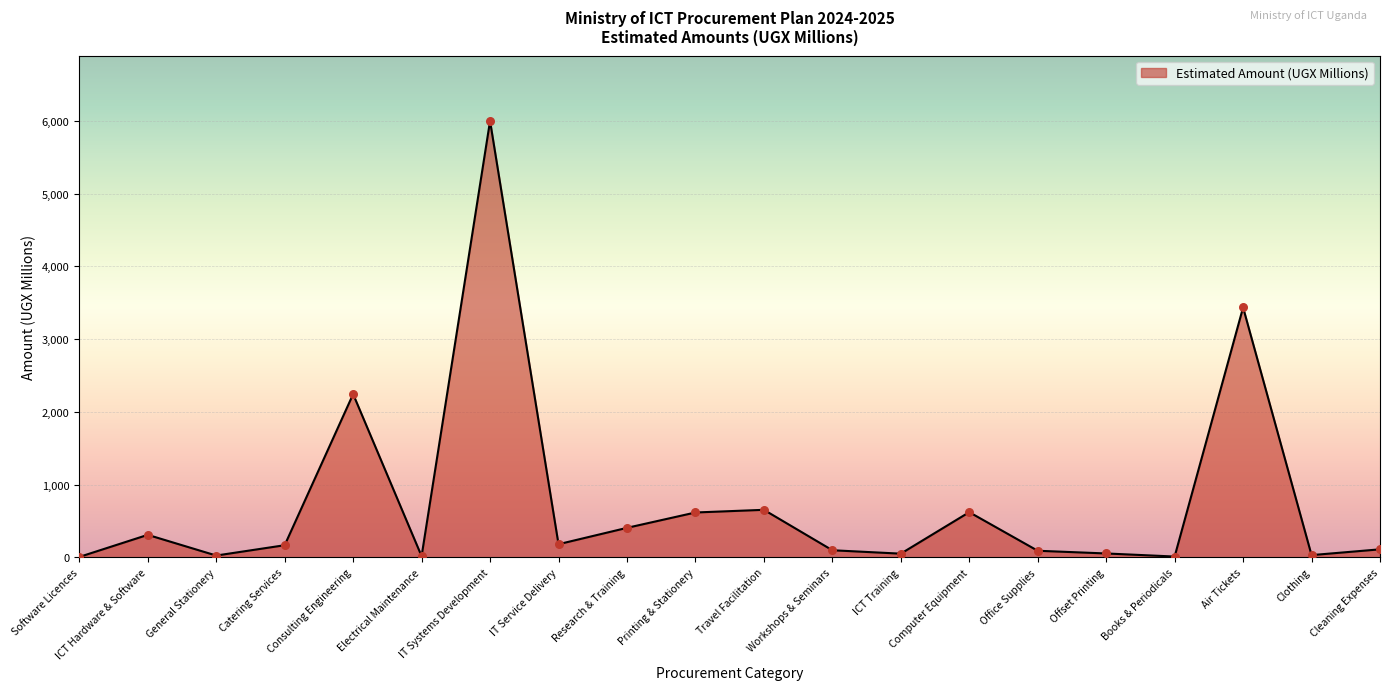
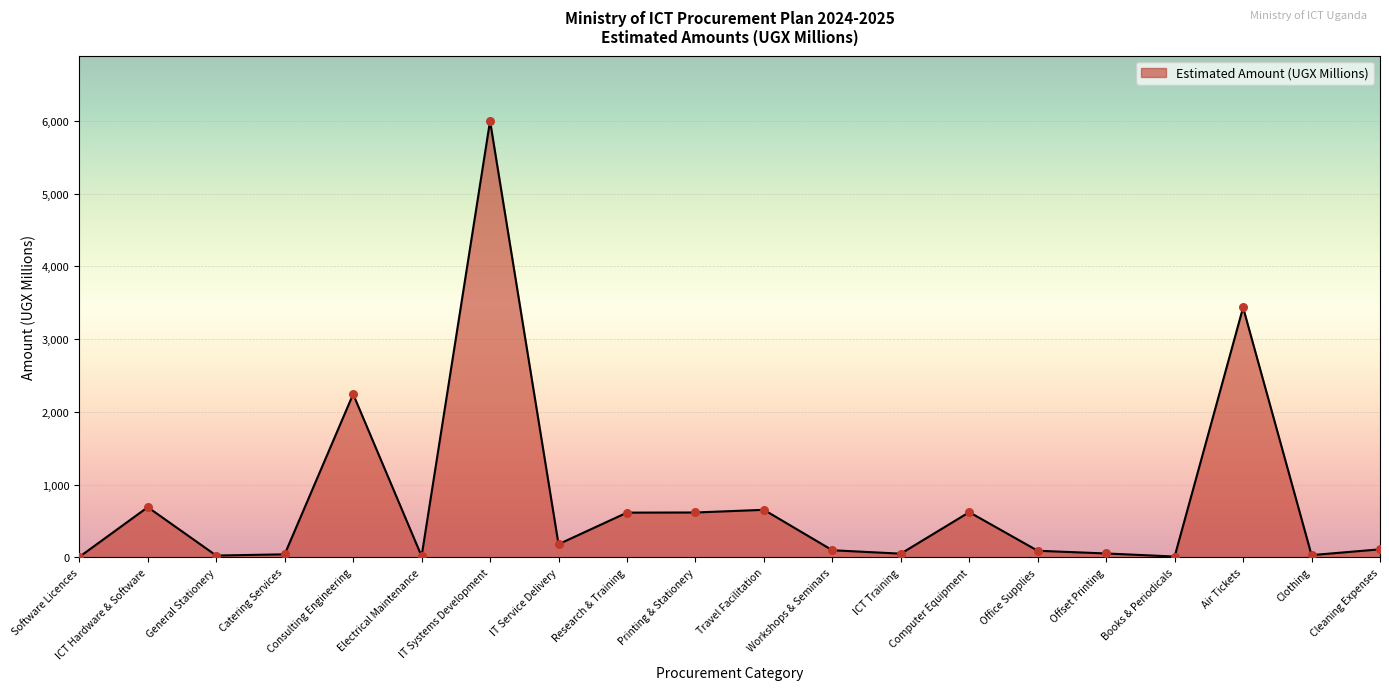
  {
    "Software Licences": "0",
-   "ICT Hardware & Software": "300",
+   "ICT Hardware & Software": "700",
    "General Stationery": "0",
-   "Catering Services": "200",
+   "Catering Services": "0",
    "Consulting Engineering": "2,200",
    "Electrical Maintenance": "0",
    "IT Systems Development": "6,000",
    "IT Service Delivery": "200",
-   "Research & Training": "400",
+   "Research & Training": "600",
    "Printing & Stationery": "600",
    "Travel Facilitation": "700",
    "Workshops & Seminars": "100",
    "ICT Training": "100",
    "Computer Equipment": "600",
    "Office Supplies": "100",
    "Offset Printing": "100",
    "Books & Periodicals": "0",
    "Air Tickets": "3,400",
    "Clothing": "0",
    "Cleaning Expenses": "100"
  }
